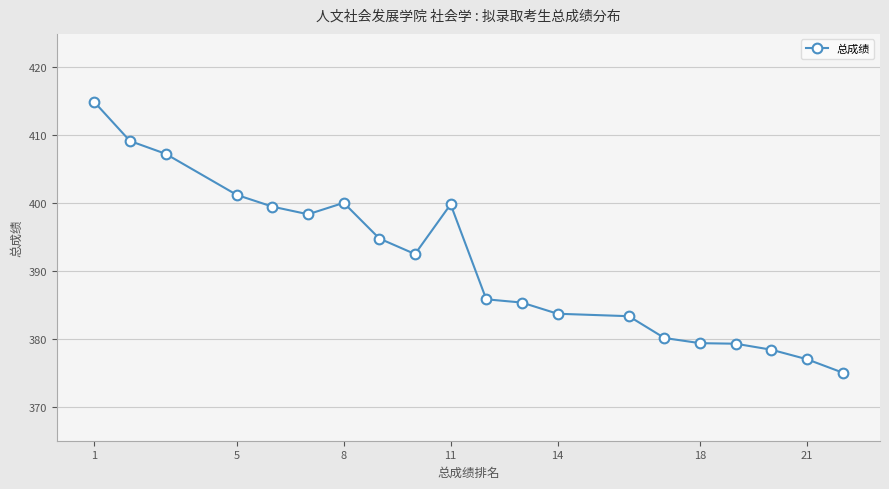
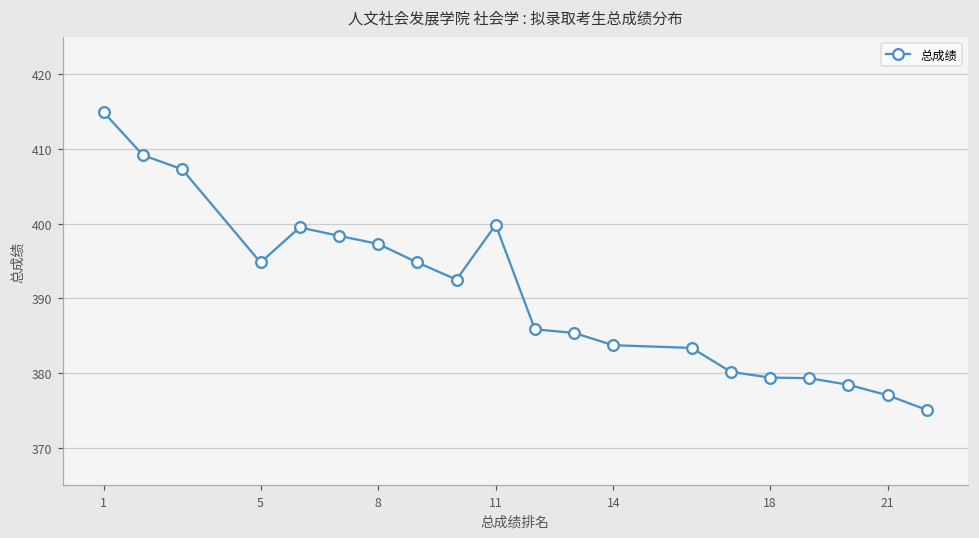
  {
    "1": 415,
-   "5": 401,
-   "8": 400,
+   "5": 395,
+   "8": 397,
    "11": 400,
    "14": 384,
    "18": 379,
    "21": 377
  }
